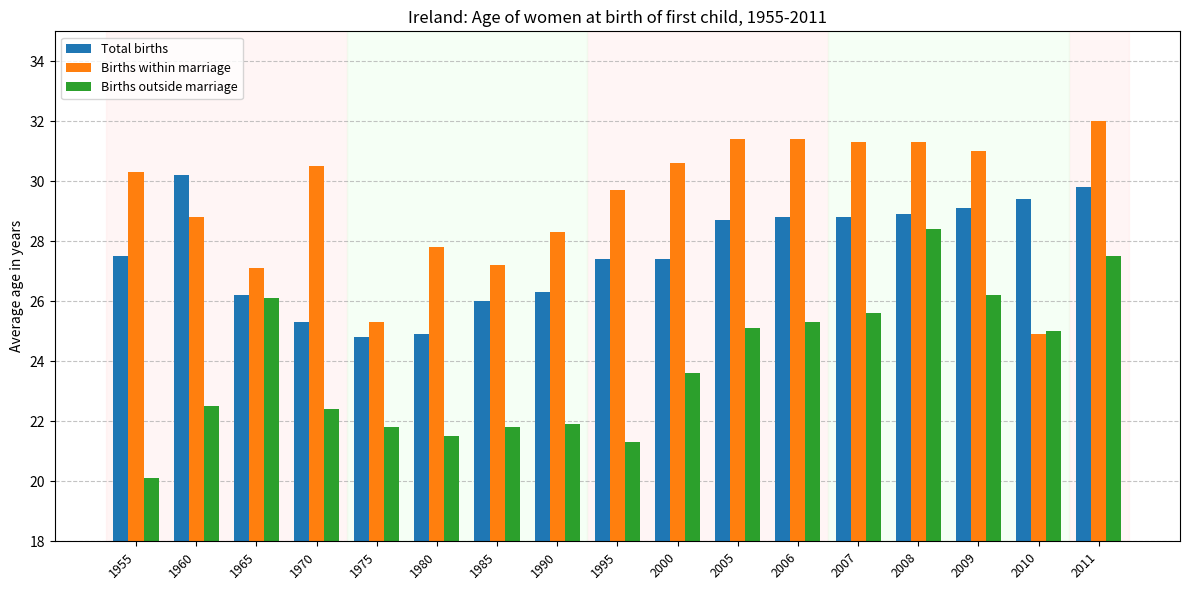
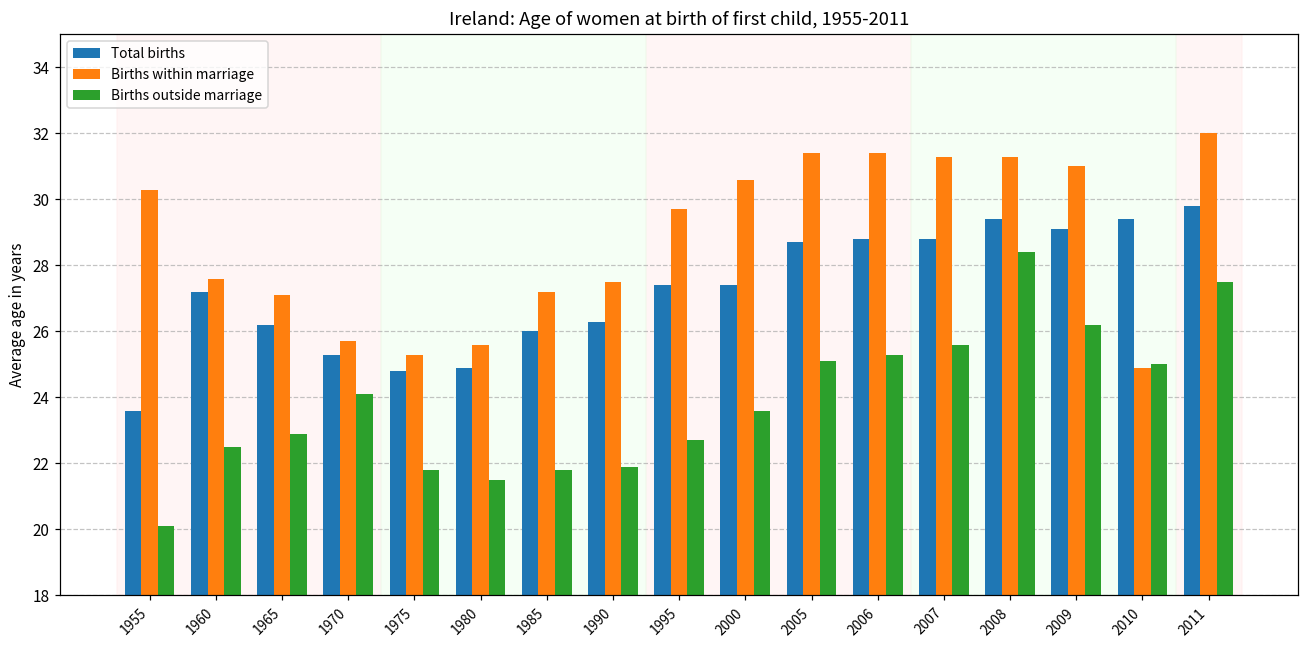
  {
    "Total births": {
-     "1955": 27.5,
-     "1960": 30.2,
+     "1955": 23.6,
+     "1960": 27.2,
      "1965": 26.2,
      "1970": 25.3,
      "1975": 24.8,
      "1980": 24.9,
      "1985": 26.0,
      "1990": 26.3,
      "1995": 27.4,
      "2000": 27.4,
      "2005": 28.7,
      "2006": 28.8,
      "2007": 28.8,
-     "2008": 28.9,
+     "2008": 29.4,
      "2009": 29.1,
      "2010": 29.4,
      "2011": 29.8
    },
    "Births within marriage": {
      "1955": 30.3,
-     "1960": 28.8,
+     "1960": 27.6,
      "1965": 27.1,
-     "1970": 30.5,
+     "1970": 25.7,
      "1975": 25.3,
-     "1980": 27.8,
+     "1980": 25.6,
      "1985": 27.2,
-     "1990": 28.3,
+     "1990": 27.5,
      "1995": 29.7,
      "2000": 30.6,
      "2005": 31.4,
      "2006": 31.4,
      "2007": 31.3,
      "2008": 31.3,
      "2009": 31.0,
      "2010": 24.9,
      "2011": 32.0
    },
    "Births outside marriage": {
      "1955": 20.1,
      "1960": 22.5,
-     "1965": 26.1,
-     "1970": 22.4,
+     "1965": 22.9,
+     "1970": 24.1,
      "1975": 21.8,
      "1980": 21.5,
      "1985": 21.8,
      "1990": 21.9,
-     "1995": 21.3,
+     "1995": 22.7,
      "2000": 23.6,
      "2005": 25.1,
      "2006": 25.3,
      "2007": 25.6,
      "2008": 28.4,
      "2009": 26.2,
      "2010": 25.0,
      "2011": 27.5
    }
  }
